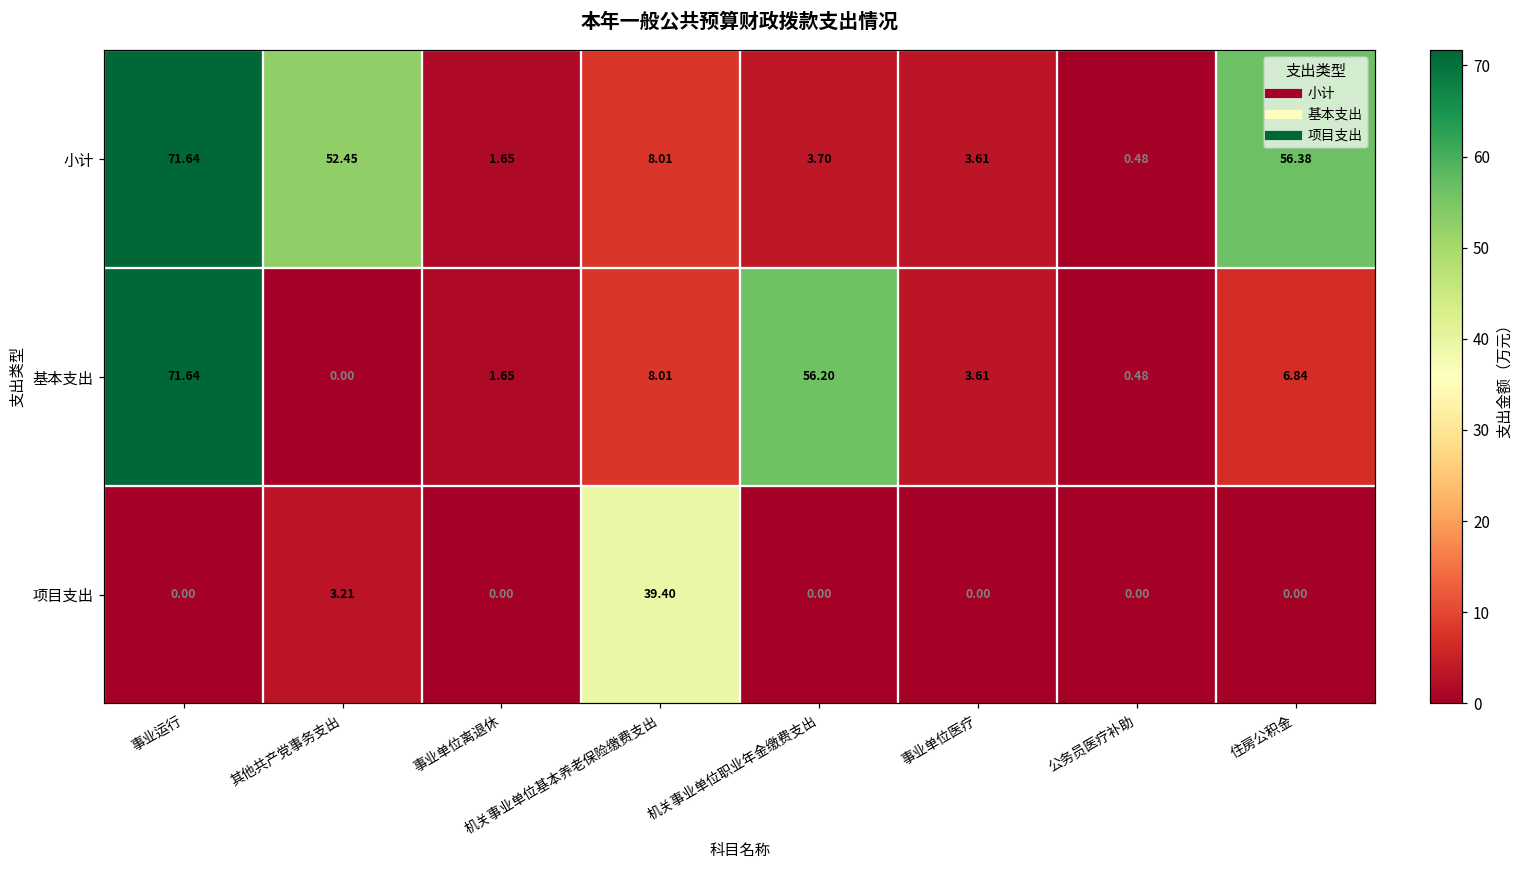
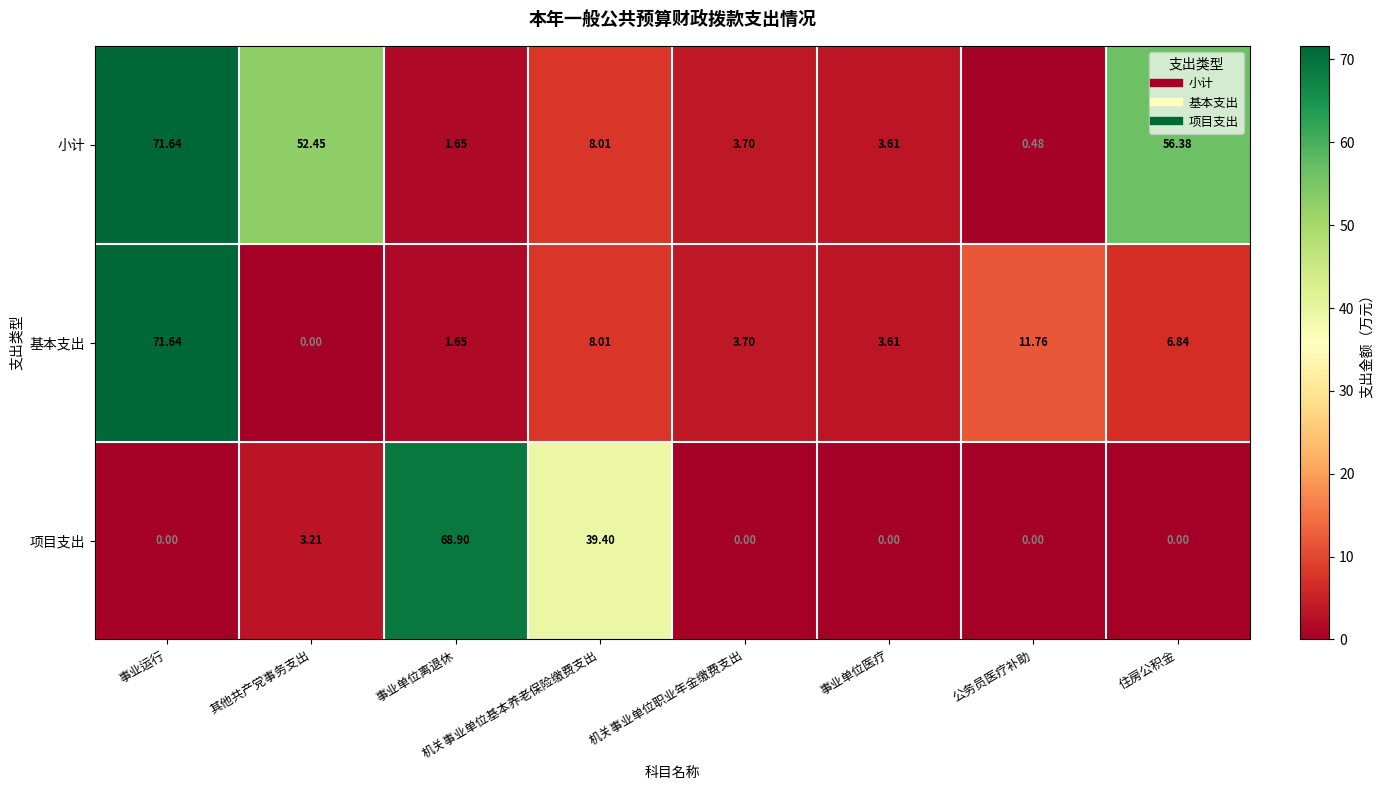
  {
    "小计": {
      "事业运行": 71.64,
      "其他共产党事务支出": 52.45,
      "事业单位离退休": 1.65,
      "机关事业单位基本养老保险缴费支出": 8.01,
      "机关事业单位职业年金缴费支出": 3.70,
      "事业单位医疗": 3.61,
      "公务员医疗补助": 0.48,
      "住房公积金": 56.38
    },
    "基本支出": {
      "事业运行": 71.64,
      "其他共产党事务支出": 0.00,
      "事业单位离退休": 1.65,
      "机关事业单位基本养老保险缴费支出": 8.01,
-     "机关事业单位职业年金缴费支出": 56.20,
+     "机关事业单位职业年金缴费支出": 3.70,
      "事业单位医疗": 3.61,
-     "公务员医疗补助": 0.48,
+     "公务员医疗补助": 11.76,
      "住房公积金": 6.84
    },
    "项目支出": {
      "事业运行": 0.00,
      "其他共产党事务支出": 3.21,
-     "事业单位离退休": 0.00,
+     "事业单位离退休": 68.90,
      "机关事业单位基本养老保险缴费支出": 39.40,
      "机关事业单位职业年金缴费支出": 0.00,
      "事业单位医疗": 0.00,
      "公务员医疗补助": 0.00,
      "住房公积金": 0.00
    }
  }
